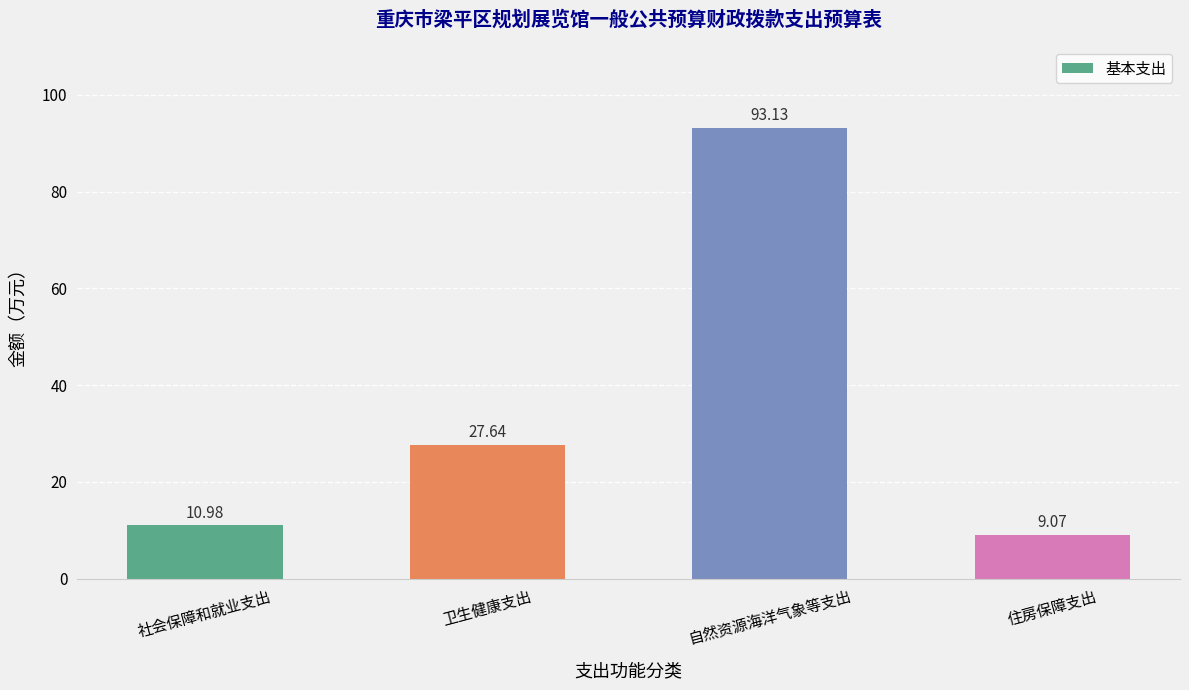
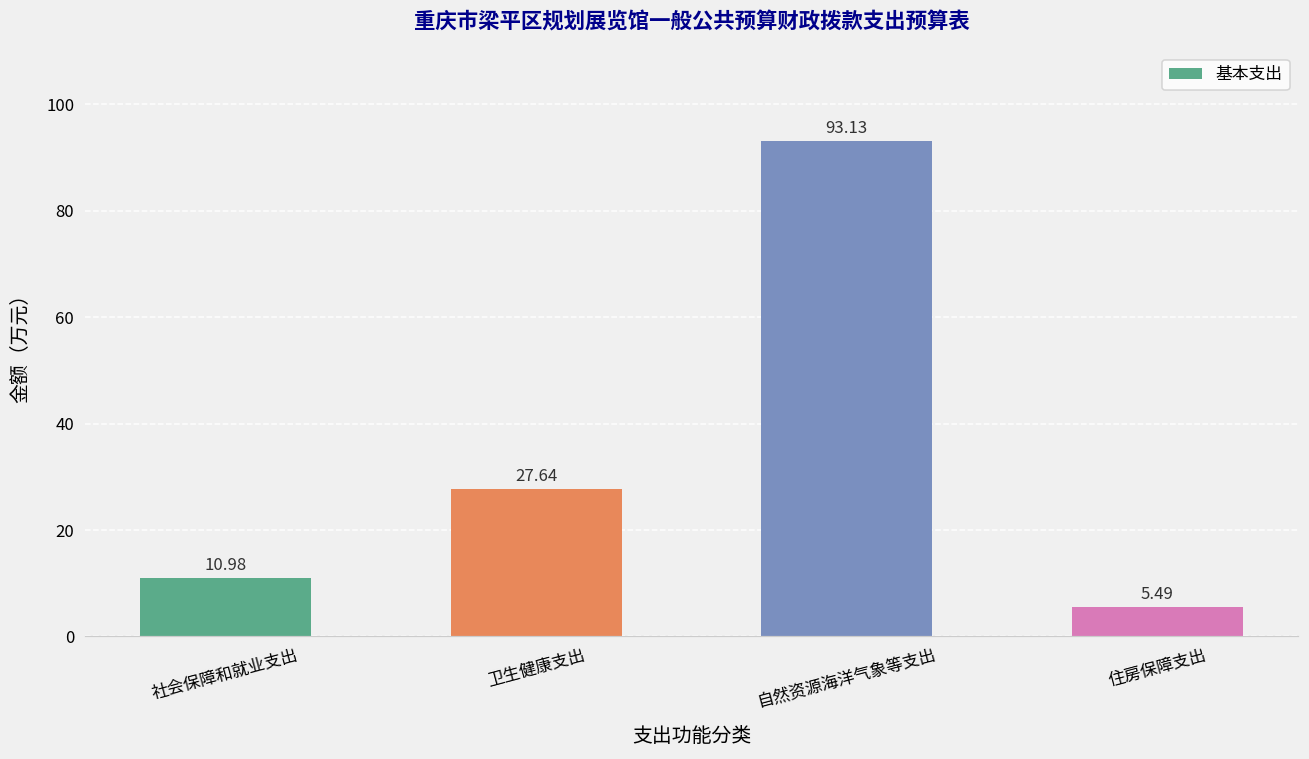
  {
    "社会保障和就业支出": 10.98,
    "卫生健康支出": 27.64,
    "自然资源海洋气象等支出": 93.13,
-   "住房保障支出": 9.07
+   "住房保障支出": 5.49
  }
